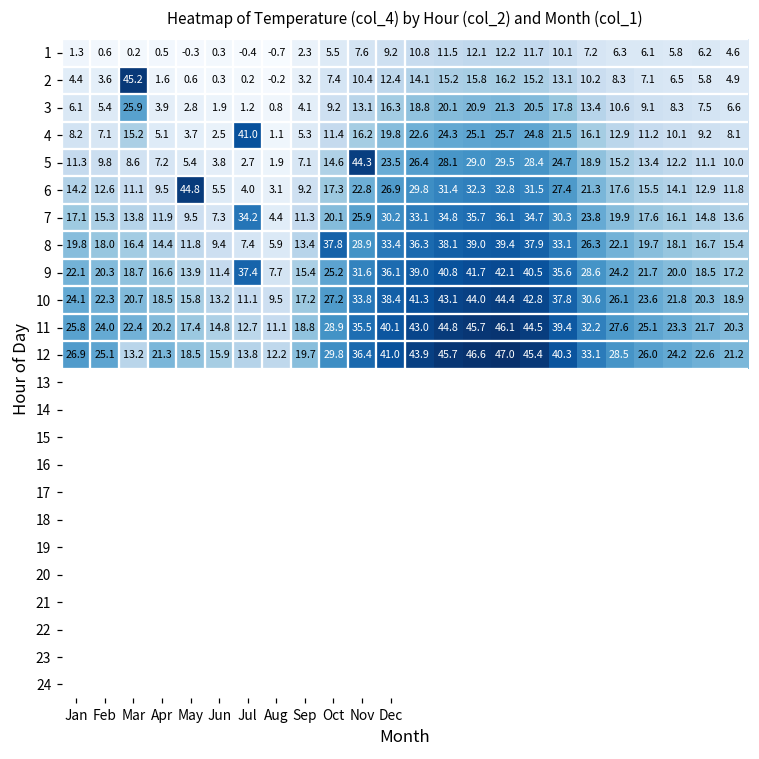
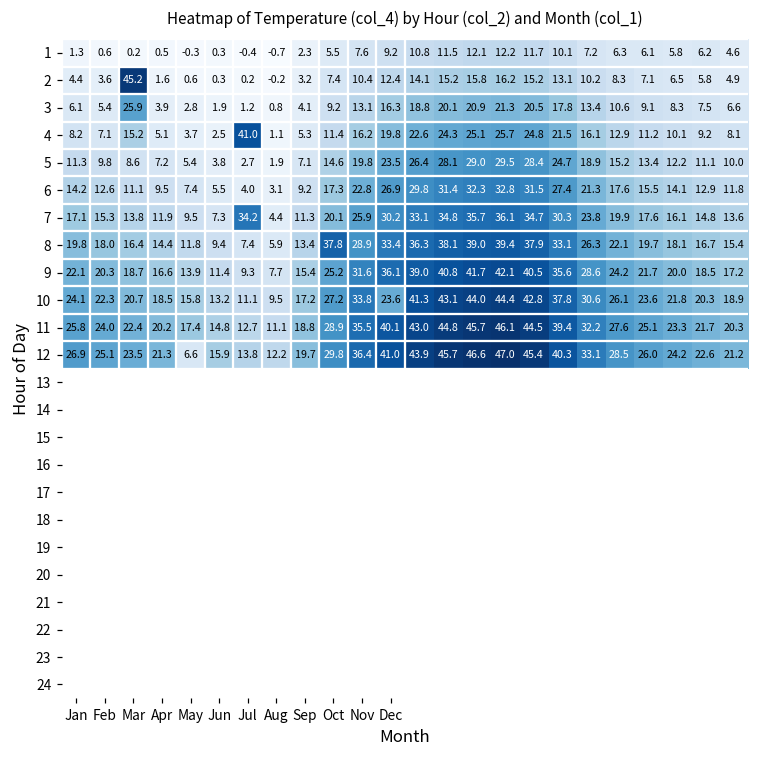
  {
    "1": {
      "Jan": 1.3,
      "Feb": 0.6,
      "Mar": 0.2,
      "Apr": 0.5,
      "May": -0.3,
      "Jun": 0.3,
      "Jul": -0.4,
      "Aug": -0.7,
      "Sep": 2.3,
      "Oct": 5.5,
      "Nov": 7.6,
      "Dec": 9.2
    },
    "2": {
      "Jan": 4.4,
      "Feb": 3.6,
      "Mar": 45.2,
      "Apr": 1.6,
      "May": 0.6,
      "Jun": 0.3,
      "Jul": 0.2,
      "Aug": -0.2,
      "Sep": 3.2,
      "Oct": 7.4,
      "Nov": 10.4,
      "Dec": 12.4
    },
    "3": {
      "Jan": 6.1,
      "Feb": 5.4,
      "Mar": 25.9,
      "Apr": 3.9,
      "May": 2.8,
      "Jun": 1.9,
      "Jul": 1.2,
      "Aug": 0.8,
      "Sep": 4.1,
      "Oct": 9.2,
      "Nov": 13.1,
      "Dec": 16.3
    },
    "4": {
      "Jan": 8.2,
      "Feb": 7.1,
      "Mar": 15.2,
      "Apr": 5.1,
      "May": 3.7,
      "Jun": 2.5,
      "Jul": 41.0,
      "Aug": 1.1,
      "Sep": 5.3,
      "Oct": 11.4,
      "Nov": 16.2,
      "Dec": 19.8
    },
    "5": {
      "Jan": 11.3,
      "Feb": 9.8,
      "Mar": 8.6,
      "Apr": 7.2,
      "May": 5.4,
      "Jun": 3.8,
      "Jul": 2.7,
      "Aug": 1.9,
      "Sep": 7.1,
      "Oct": 14.6,
-     "Nov": 44.3,
+     "Nov": 19.8,
      "Dec": 23.5
    },
    "6": {
      "Jan": 14.2,
      "Feb": 12.6,
      "Mar": 11.1,
      "Apr": 9.5,
-     "May": 44.8,
+     "May": 7.4,
      "Jun": 5.5,
      "Jul": 4.0,
      "Aug": 3.1,
      "Sep": 9.2,
      "Oct": 17.3,
      "Nov": 22.8,
      "Dec": 26.9
    },
    "7": {
      "Jan": 17.1,
      "Feb": 15.3,
      "Mar": 13.8,
      "Apr": 11.9,
      "May": 9.5,
      "Jun": 7.3,
      "Jul": 34.2,
      "Aug": 4.4,
      "Sep": 11.3,
      "Oct": 20.1,
      "Nov": 25.9,
      "Dec": 30.2
    },
    "8": {
      "Jan": 19.8,
      "Feb": 18.0,
      "Mar": 16.4,
      "Apr": 14.4,
      "May": 11.8,
      "Jun": 9.4,
      "Jul": 7.4,
      "Aug": 5.9,
      "Sep": 13.4,
      "Oct": 37.8,
      "Nov": 28.9,
      "Dec": 33.4
    },
    "9": {
      "Jan": 22.1,
      "Feb": 20.3,
      "Mar": 18.7,
      "Apr": 16.6,
      "May": 13.9,
      "Jun": 11.4,
-     "Jul": 37.4,
+     "Jul": 9.3,
      "Aug": 7.7,
      "Sep": 15.4,
      "Oct": 25.2,
      "Nov": 31.6,
      "Dec": 36.1
    },
    "10": {
      "Jan": 24.1,
      "Feb": 22.3,
      "Mar": 20.7,
      "Apr": 18.5,
      "May": 15.8,
      "Jun": 13.2,
      "Jul": 11.1,
      "Aug": 9.5,
      "Sep": 17.2,
      "Oct": 27.2,
      "Nov": 33.8,
-     "Dec": 38.4
+     "Dec": 23.6
    },
    "11": {
      "Jan": 25.8,
      "Feb": 24.0,
      "Mar": 22.4,
      "Apr": 20.2,
      "May": 17.4,
      "Jun": 14.8,
      "Jul": 12.7,
      "Aug": 11.1,
      "Sep": 18.8,
      "Oct": 28.9,
      "Nov": 35.5,
      "Dec": 40.1
    },
    "12": {
      "Jan": 26.9,
      "Feb": 25.1,
-     "Mar": 13.2,
+     "Mar": 23.5,
      "Apr": 21.3,
-     "May": 18.5,
+     "May": 6.6,
      "Jun": 15.9,
      "Jul": 13.8,
      "Aug": 12.2,
      "Sep": 19.7,
      "Oct": 29.8,
      "Nov": 36.4,
      "Dec": 41.0
    }
  }
